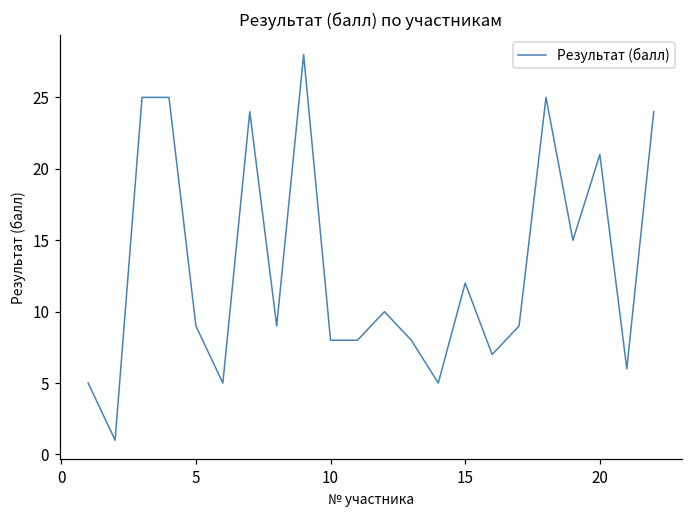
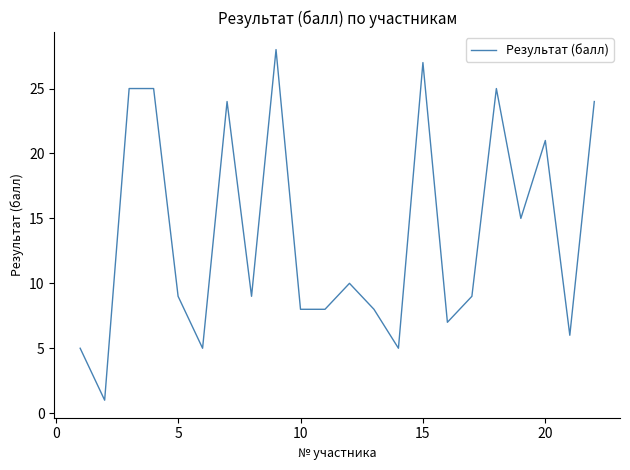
  {
    "5": 9,
    "10": 8,
-   "15": 12,
+   "15": 27,
    "20": 21
  }
